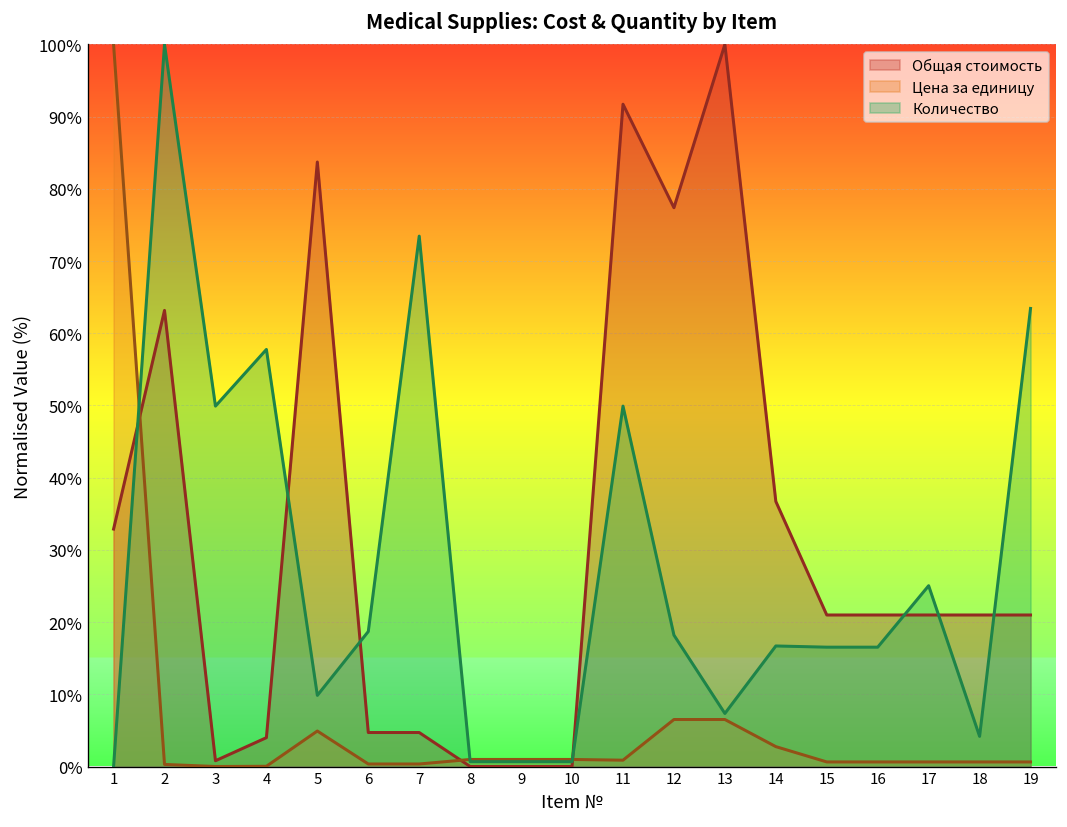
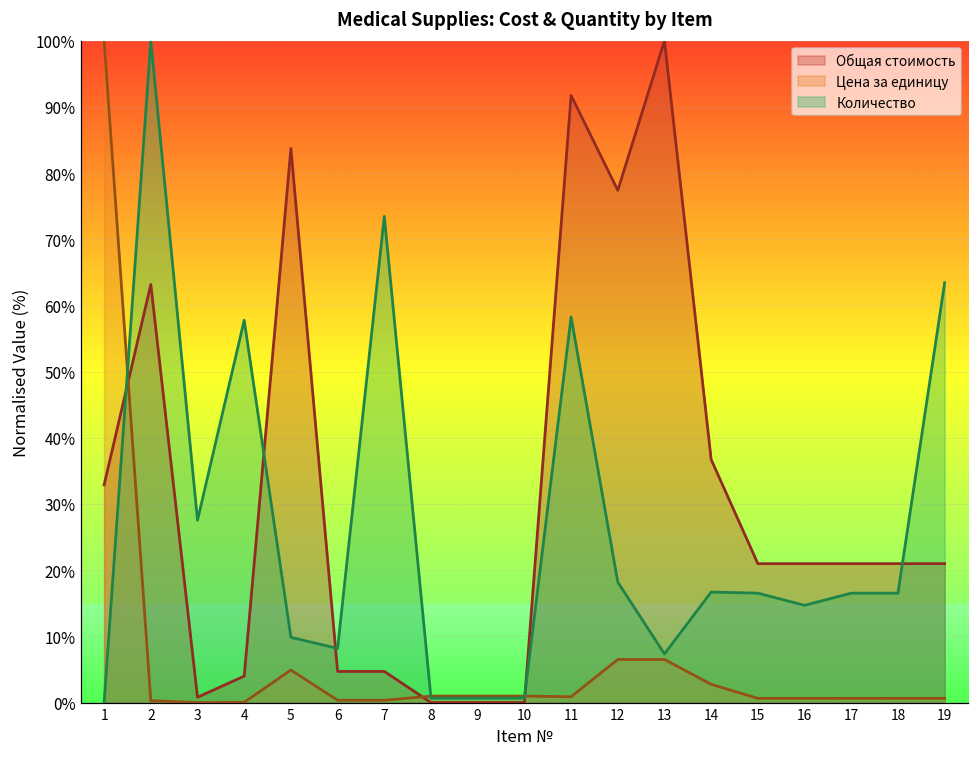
  {
    "Количество": {
      "1": "0%",
      "2": "100%",
-     "3": "50%",
+     "3": "28%",
      "4": "58%",
      "5": "10%",
-     "6": "19%",
+     "6": "8%",
      "7": "73%",
-     "11": "50%",
+     "11": "58%",
      "12": "18%",
      "13": "7%",
      "14": "17%",
      "15": "17%",
-     "16": "17%",
-     "17": "25%",
-     "18": "4%",
+     "16": "15%",
+     "17": "17%",
+     "18": "17%",
      "19": "63%"
    }
  }
